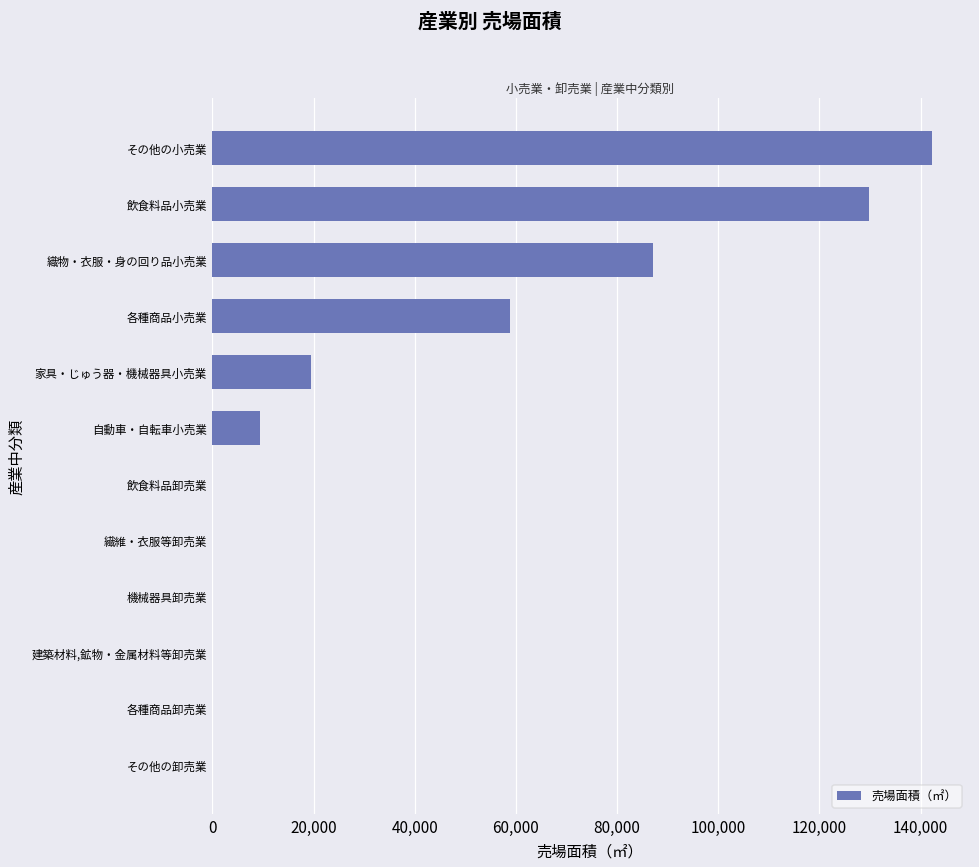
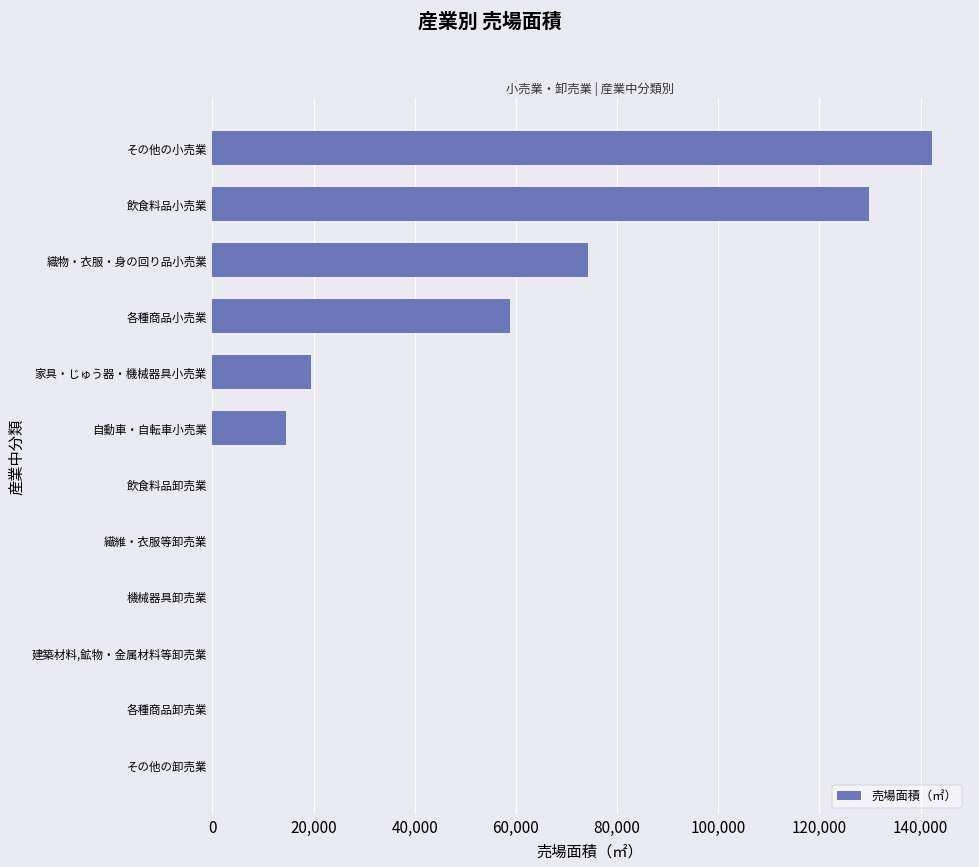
  {
    "その他の小売業": "142,000",
    "飲食料品小売業": "130,000",
-   "織物・衣服・身の回り品小売業": "87,000",
+   "織物・衣服・身の回り品小売業": "74,000",
    "各種商品小売業": "59,000",
    "家具・じゅう器・機械器具小売業": "19,000",
-   "自動車・自転車小売業": "9,000",
+   "自動車・自転車小売業": "15,000",
    "飲食料品卸売業": "0",
    "繊維・衣服等卸売業": "0",
    "機械器具卸売業": "0",
    "建築材料,鉱物・金属材料等卸売業": "0",
    "各種商品卸売業": "0",
    "その他の卸売業": "0"
  }
